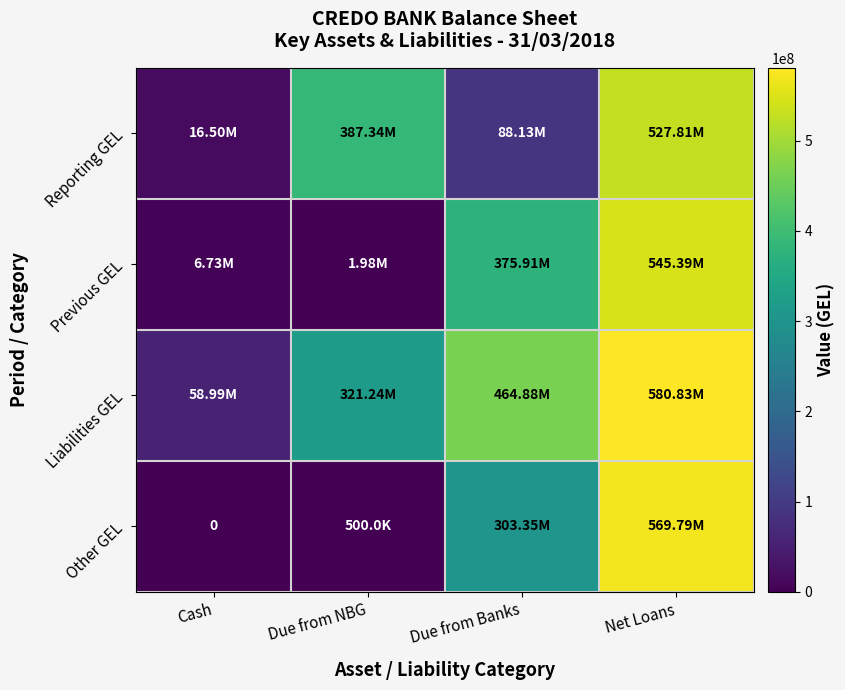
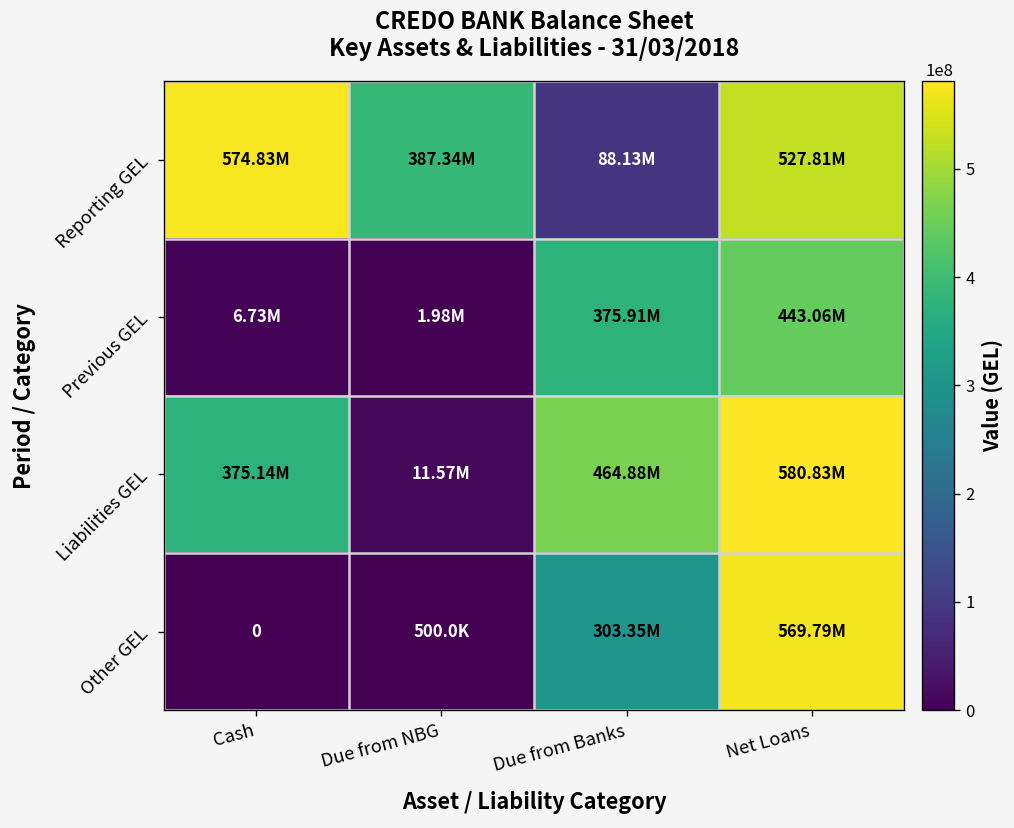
  {
    "Reporting GEL": {
-     "Cash": "16.50M",
+     "Cash": "574.83M",
      "Due from NBG": "387.34M",
      "Due from Banks": "88.13M",
      "Net Loans": "527.81M"
    },
    "Previous GEL": {
      "Cash": "6.73M",
      "Due from NBG": "1.98M",
      "Due from Banks": "375.91M",
-     "Net Loans": "545.39M"
+     "Net Loans": "443.06M"
    },
    "Liabilities GEL": {
-     "Cash": "58.99M",
-     "Due from NBG": "321.24M",
+     "Cash": "375.14M",
+     "Due from NBG": "11.57M",
      "Due from Banks": "464.88M",
      "Net Loans": "580.83M"
    },
    "Other GEL": {
      "Cash": "0",
      "Due from NBG": "500.0K",
      "Due from Banks": "303.35M",
      "Net Loans": "569.79M"
    }
  }
